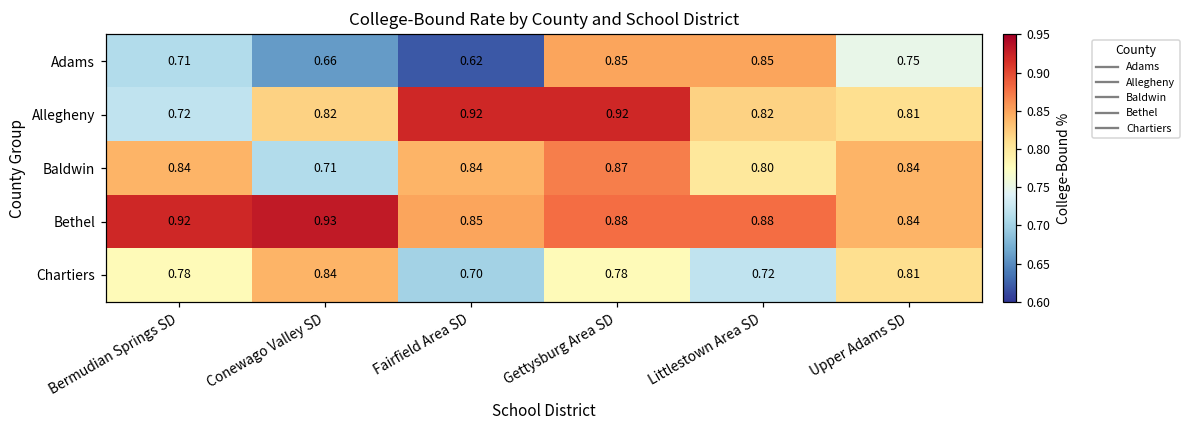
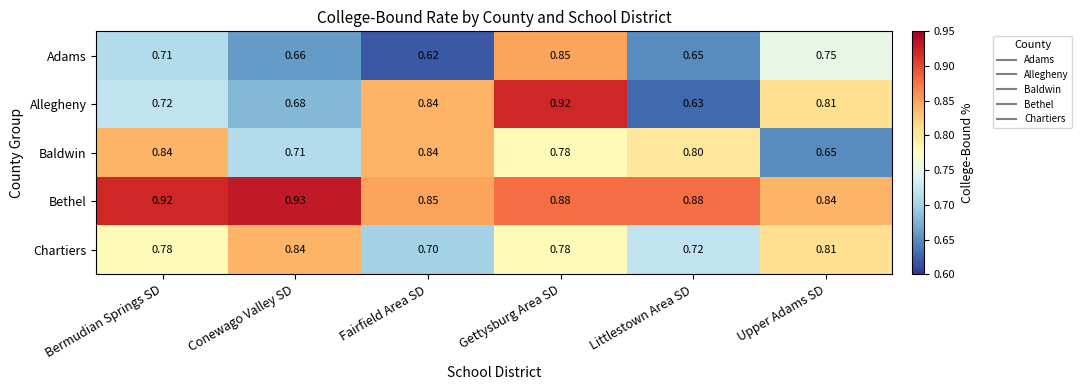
  {
    "Adams": {
      "Bermudian Springs SD": 0.71,
      "Conewago Valley SD": 0.66,
      "Fairfield Area SD": 0.62,
      "Gettysburg Area SD": 0.85,
-     "Littlestown Area SD": 0.85,
+     "Littlestown Area SD": 0.65,
      "Upper Adams SD": 0.75
    },
    "Allegheny": {
      "Bermudian Springs SD": 0.72,
-     "Conewago Valley SD": 0.82,
-     "Fairfield Area SD": 0.92,
+     "Conewago Valley SD": 0.68,
+     "Fairfield Area SD": 0.84,
      "Gettysburg Area SD": 0.92,
-     "Littlestown Area SD": 0.82,
+     "Littlestown Area SD": 0.63,
      "Upper Adams SD": 0.81
    },
    "Baldwin": {
      "Bermudian Springs SD": 0.84,
      "Conewago Valley SD": 0.71,
      "Fairfield Area SD": 0.84,
-     "Gettysburg Area SD": 0.87,
+     "Gettysburg Area SD": 0.78,
      "Littlestown Area SD": 0.80,
-     "Upper Adams SD": 0.84
+     "Upper Adams SD": 0.65
    },
    "Bethel": {
      "Bermudian Springs SD": 0.92,
      "Conewago Valley SD": 0.93,
      "Fairfield Area SD": 0.85,
      "Gettysburg Area SD": 0.88,
      "Littlestown Area SD": 0.88,
      "Upper Adams SD": 0.84
    },
    "Chartiers": {
      "Bermudian Springs SD": 0.78,
      "Conewago Valley SD": 0.84,
      "Fairfield Area SD": 0.70,
      "Gettysburg Area SD": 0.78,
      "Littlestown Area SD": 0.72,
      "Upper Adams SD": 0.81
    }
  }
